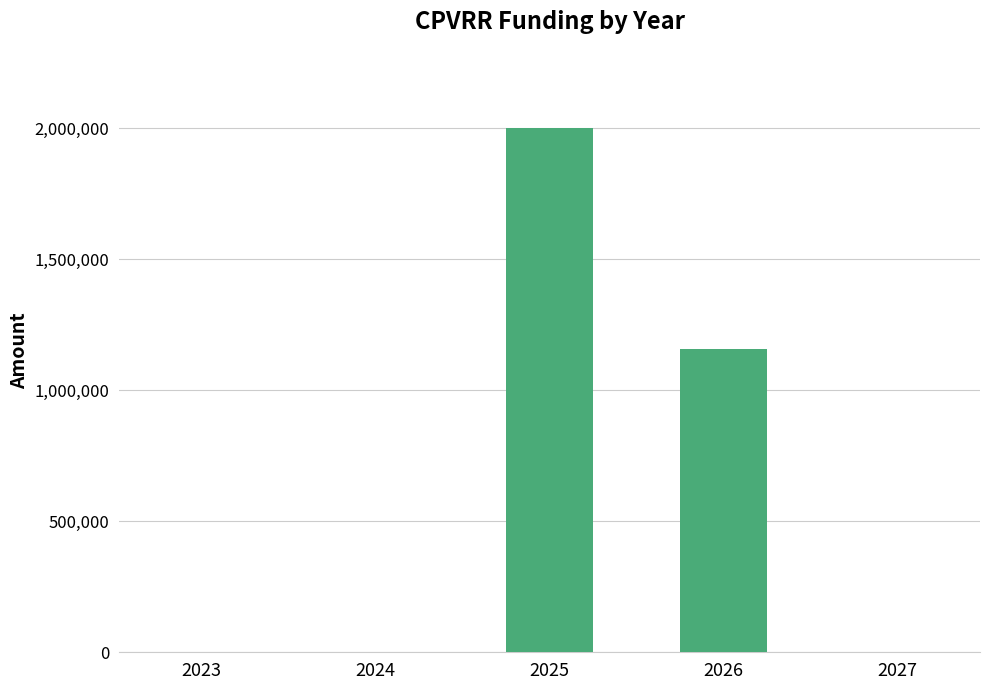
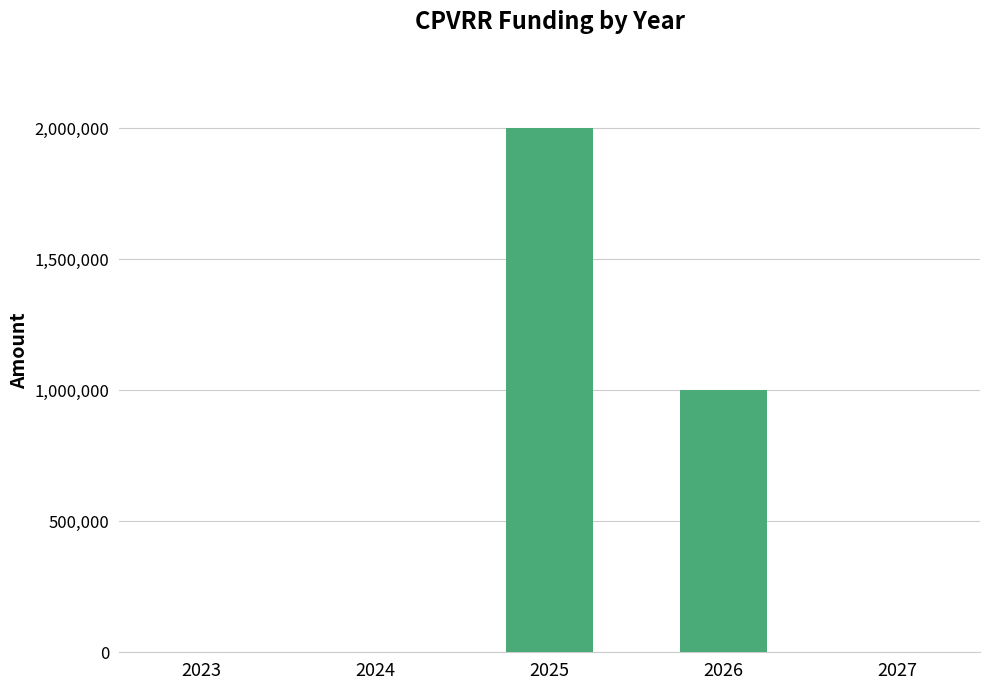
  {
    "2023": "0",
    "2024": "0",
    "2025": "2,000,000",
-   "2026": "1,160,000",
+   "2026": "1,000,000",
    "2027": "0"
  }
